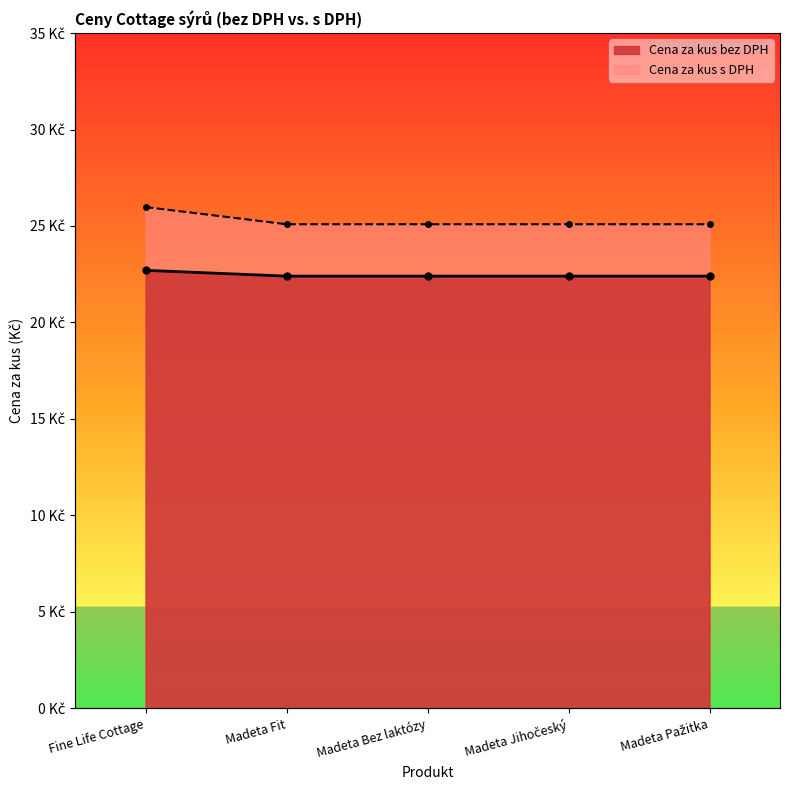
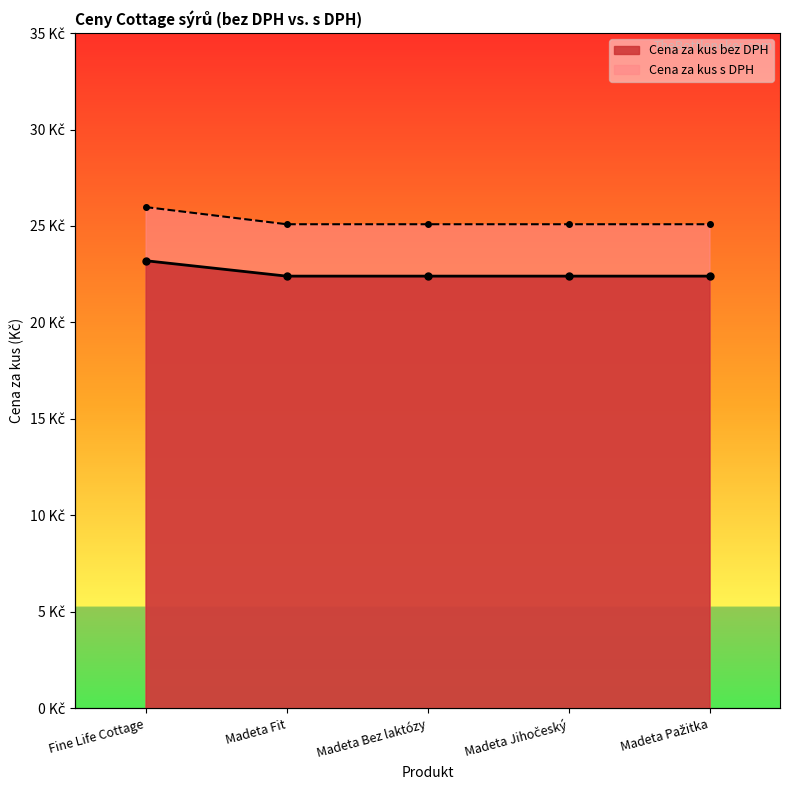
  {
    "Cena za kus bez DPH": {
-     "Fine Life Cottage": "22.7 Kč",
+     "Fine Life Cottage": "23.2 Kč",
      "Madeta Fit": "22.4 Kč",
      "Madeta Bez laktózy": "22.4 Kč",
      "Madeta Jihočeský": "22.4 Kč",
      "Madeta Pažitka": "22.4 Kč"
    },
    "Cena za kus s DPH": {
      "Fine Life Cottage": "26.0 Kč",
      "Madeta Fit": "25.1 Kč",
      "Madeta Bez laktózy": "25.1 Kč",
      "Madeta Jihočeský": "25.1 Kč",
      "Madeta Pažitka": "25.1 Kč"
    }
  }
